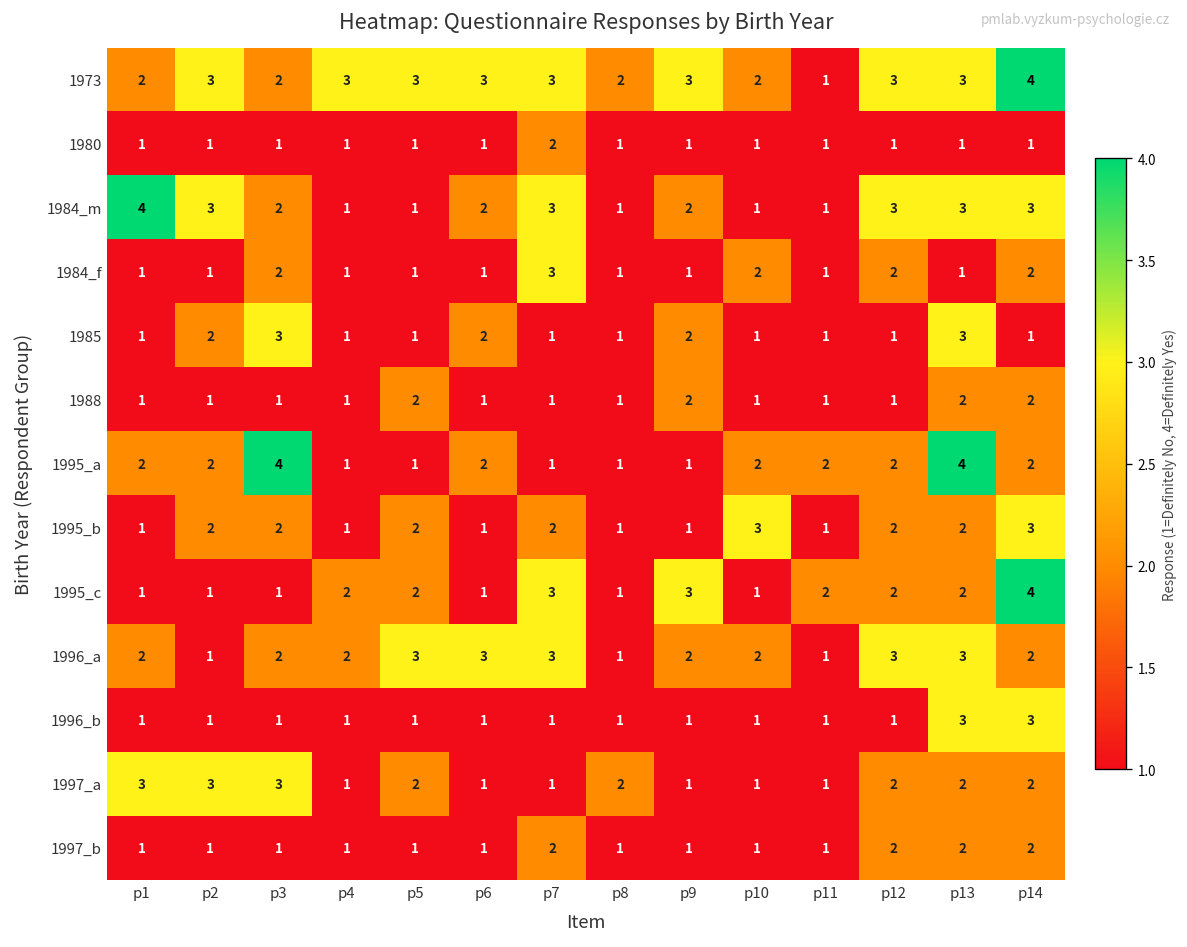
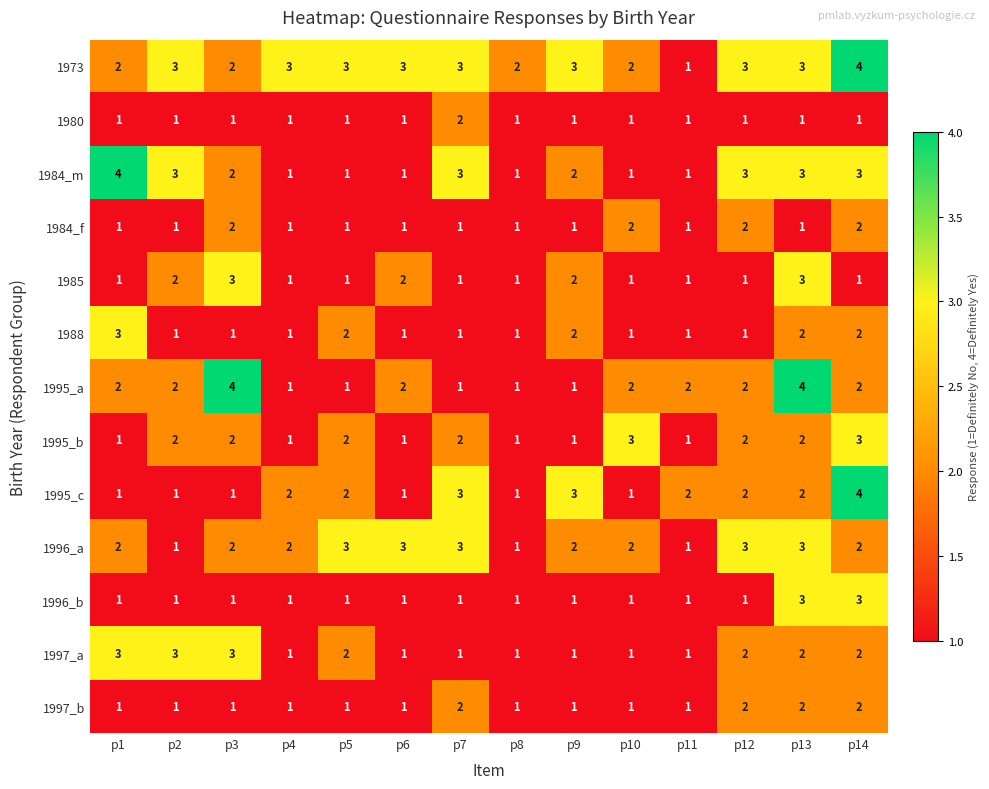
  {
    "1973": {
      "p1": 2,
      "p2": 3,
      "p3": 2,
      "p4": 3,
      "p5": 3,
      "p6": 3,
      "p7": 3,
      "p8": 2,
      "p9": 3,
      "p10": 2,
      "p11": 1,
      "p12": 3,
      "p13": 3,
      "p14": 4
    },
    "1980": {
      "p1": 1,
      "p2": 1,
      "p3": 1,
      "p4": 1,
      "p5": 1,
      "p6": 1,
      "p7": 2,
      "p8": 1,
      "p9": 1,
      "p10": 1,
      "p11": 1,
      "p12": 1,
      "p13": 1,
      "p14": 1
    },
    "1984_m": {
      "p1": 4,
      "p2": 3,
      "p3": 2,
      "p4": 1,
      "p5": 1,
-     "p6": 2,
+     "p6": 1,
      "p7": 3,
      "p8": 1,
      "p9": 2,
      "p10": 1,
      "p11": 1,
      "p12": 3,
      "p13": 3,
      "p14": 3
    },
    "1984_f": {
      "p1": 1,
      "p2": 1,
      "p3": 2,
      "p4": 1,
      "p5": 1,
      "p6": 1,
-     "p7": 3,
+     "p7": 1,
      "p8": 1,
      "p9": 1,
      "p10": 2,
      "p11": 1,
      "p12": 2,
      "p13": 1,
      "p14": 2
    },
    "1985": {
      "p1": 1,
      "p2": 2,
      "p3": 3,
      "p4": 1,
      "p5": 1,
      "p6": 2,
      "p7": 1,
      "p8": 1,
      "p9": 2,
      "p10": 1,
      "p11": 1,
      "p12": 1,
      "p13": 3,
      "p14": 1
    },
    "1988": {
-     "p1": 1,
+     "p1": 3,
      "p2": 1,
      "p3": 1,
      "p4": 1,
      "p5": 2,
      "p6": 1,
      "p7": 1,
      "p8": 1,
      "p9": 2,
      "p10": 1,
      "p11": 1,
      "p12": 1,
      "p13": 2,
      "p14": 2
    },
    "1995_a": {
      "p1": 2,
      "p2": 2,
      "p3": 4,
      "p4": 1,
      "p5": 1,
      "p6": 2,
      "p7": 1,
      "p8": 1,
      "p9": 1,
      "p10": 2,
      "p11": 2,
      "p12": 2,
      "p13": 4,
      "p14": 2
    },
    "1995_b": {
      "p1": 1,
      "p2": 2,
      "p3": 2,
      "p4": 1,
      "p5": 2,
      "p6": 1,
      "p7": 2,
      "p8": 1,
      "p9": 1,
      "p10": 3,
      "p11": 1,
      "p12": 2,
      "p13": 2,
      "p14": 3
    },
    "1995_c": {
      "p1": 1,
      "p2": 1,
      "p3": 1,
      "p4": 2,
      "p5": 2,
      "p6": 1,
      "p7": 3,
      "p8": 1,
      "p9": 3,
      "p10": 1,
      "p11": 2,
      "p12": 2,
      "p13": 2,
      "p14": 4
    },
    "1996_a": {
      "p1": 2,
      "p2": 1,
      "p3": 2,
      "p4": 2,
      "p5": 3,
      "p6": 3,
      "p7": 3,
      "p8": 1,
      "p9": 2,
      "p10": 2,
      "p11": 1,
      "p12": 3,
      "p13": 3,
      "p14": 2
    },
    "1996_b": {
      "p1": 1,
      "p2": 1,
      "p3": 1,
      "p4": 1,
      "p5": 1,
      "p6": 1,
      "p7": 1,
      "p8": 1,
      "p9": 1,
      "p10": 1,
      "p11": 1,
      "p12": 1,
      "p13": 3,
      "p14": 3
    },
    "1997_a": {
      "p1": 3,
      "p2": 3,
      "p3": 3,
      "p4": 1,
      "p5": 2,
      "p6": 1,
      "p7": 1,
-     "p8": 2,
+     "p8": 1,
      "p9": 1,
      "p10": 1,
      "p11": 1,
      "p12": 2,
      "p13": 2,
      "p14": 2
    },
    "1997_b": {
      "p1": 1,
      "p2": 1,
      "p3": 1,
      "p4": 1,
      "p5": 1,
      "p6": 1,
      "p7": 2,
      "p8": 1,
      "p9": 1,
      "p10": 1,
      "p11": 1,
      "p12": 2,
      "p13": 2,
      "p14": 2
    }
  }
